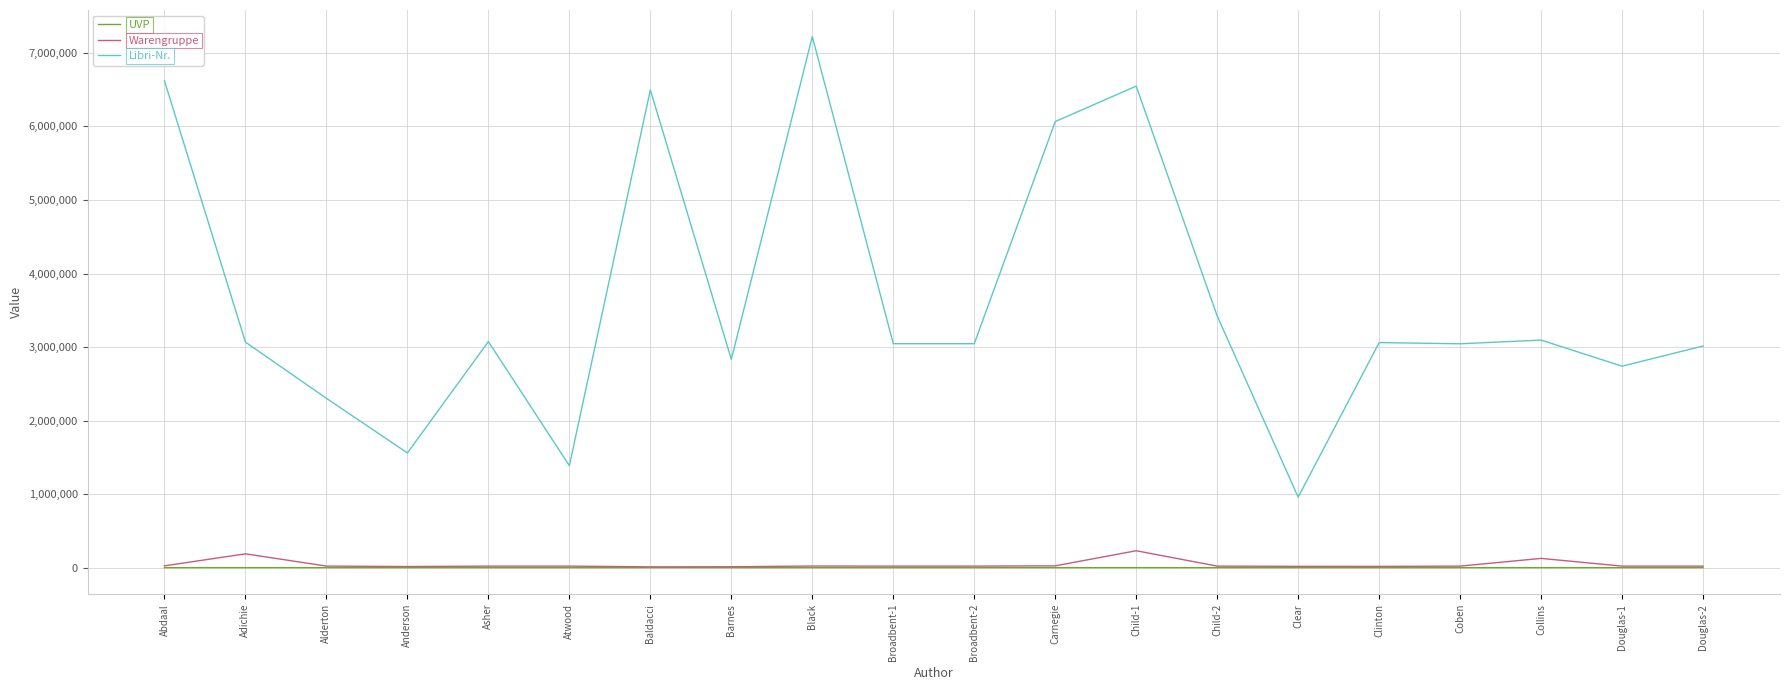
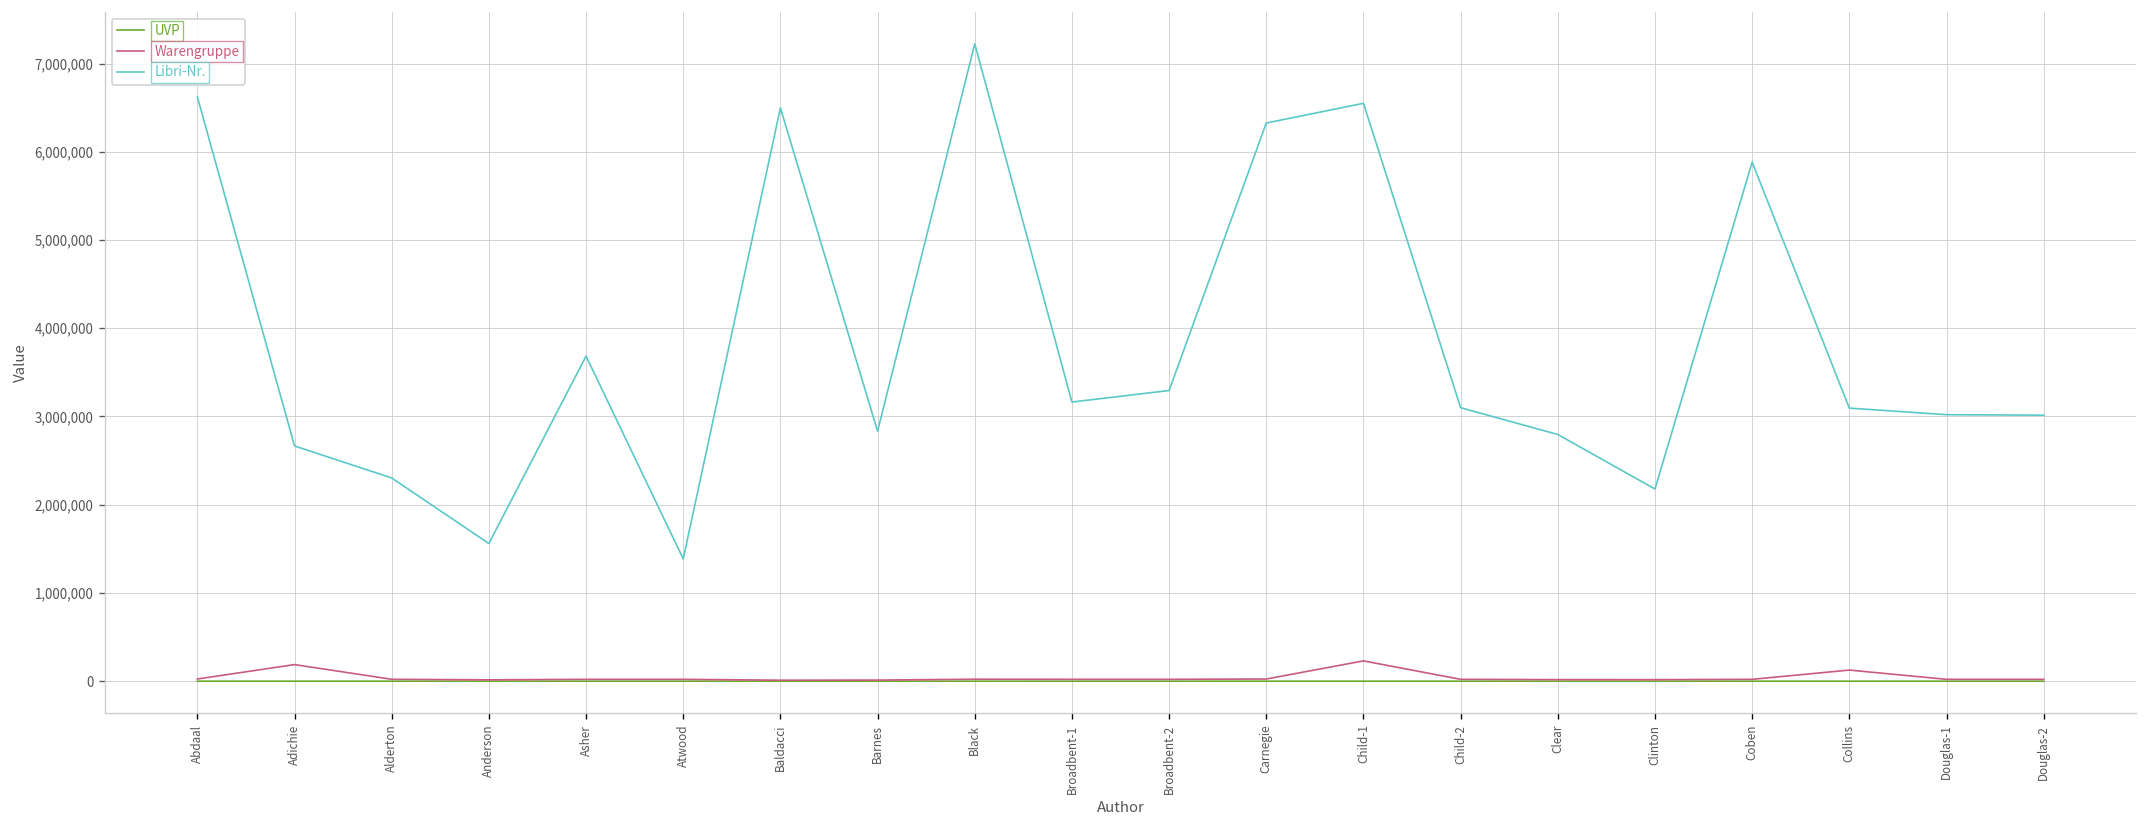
  {
    "UVP": {
      "Adichie": "0",
      "Child-1": "0",
      "Collins": "0"
    },
    "Warengruppe": {
      "Adichie": "200,000",
      "Child-1": "200,000",
      "Collins": "100,000"
    },
    "Libri-Nr.": {
      "Abdaal": "6,600,000",
-     "Adichie": "3,100,000",
+     "Adichie": "2,700,000",
      "Alderton": "2,300,000",
      "Anderson": "1,600,000",
-     "Asher": "3,100,000",
+     "Asher": "3,700,000",
      "Atwood": "1,400,000",
      "Baldacci": "6,500,000",
      "Barnes": "2,800,000",
      "Black": "7,200,000",
-     "Broadbent-1": "3,000,000",
-     "Broadbent-2": "3,000,000",
-     "Carnegie": "6,100,000",
+     "Broadbent-1": "3,200,000",
+     "Broadbent-2": "3,300,000",
+     "Carnegie": "6,300,000",
      "Child-1": "6,500,000",
-     "Child-2": "3,400,000",
-     "Clear": "1,000,000",
-     "Clinton": "3,100,000",
-     "Coben": "3,000,000",
+     "Child-2": "3,100,000",
+     "Clear": "2,800,000",
+     "Clinton": "2,200,000",
+     "Coben": "5,900,000",
      "Collins": "3,100,000",
-     "Douglas-1": "2,700,000",
+     "Douglas-1": "3,000,000",
      "Douglas-2": "3,000,000"
    }
  }
